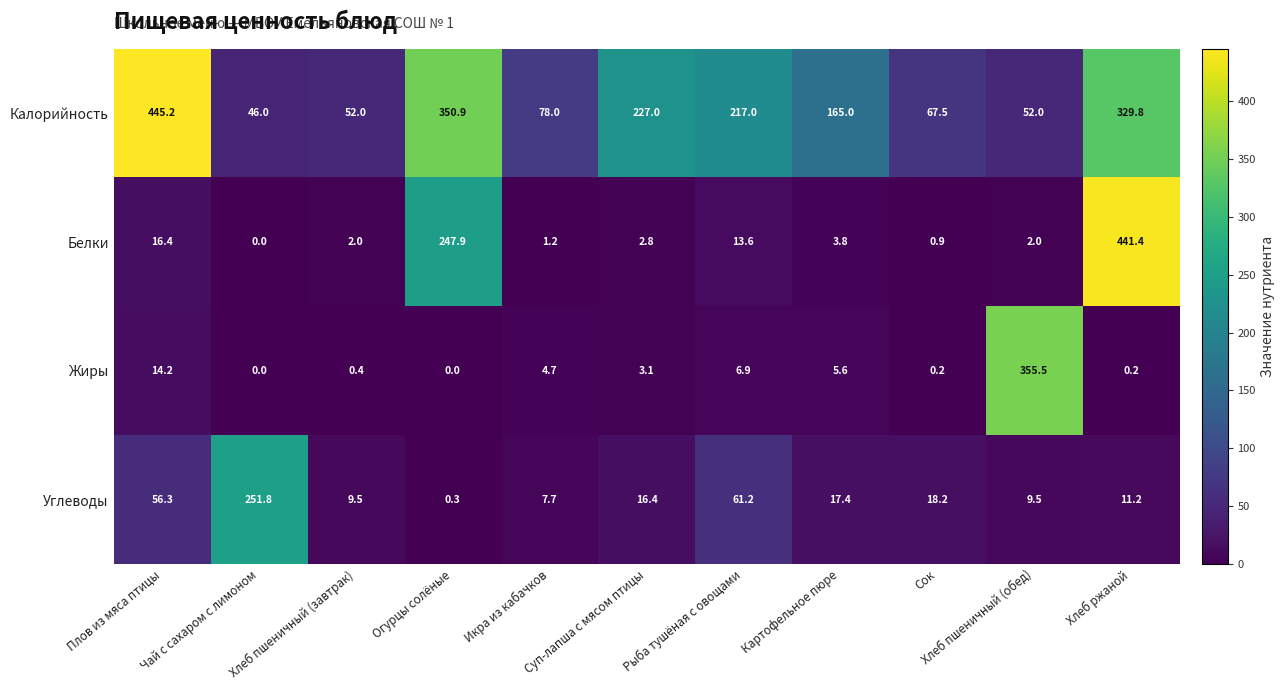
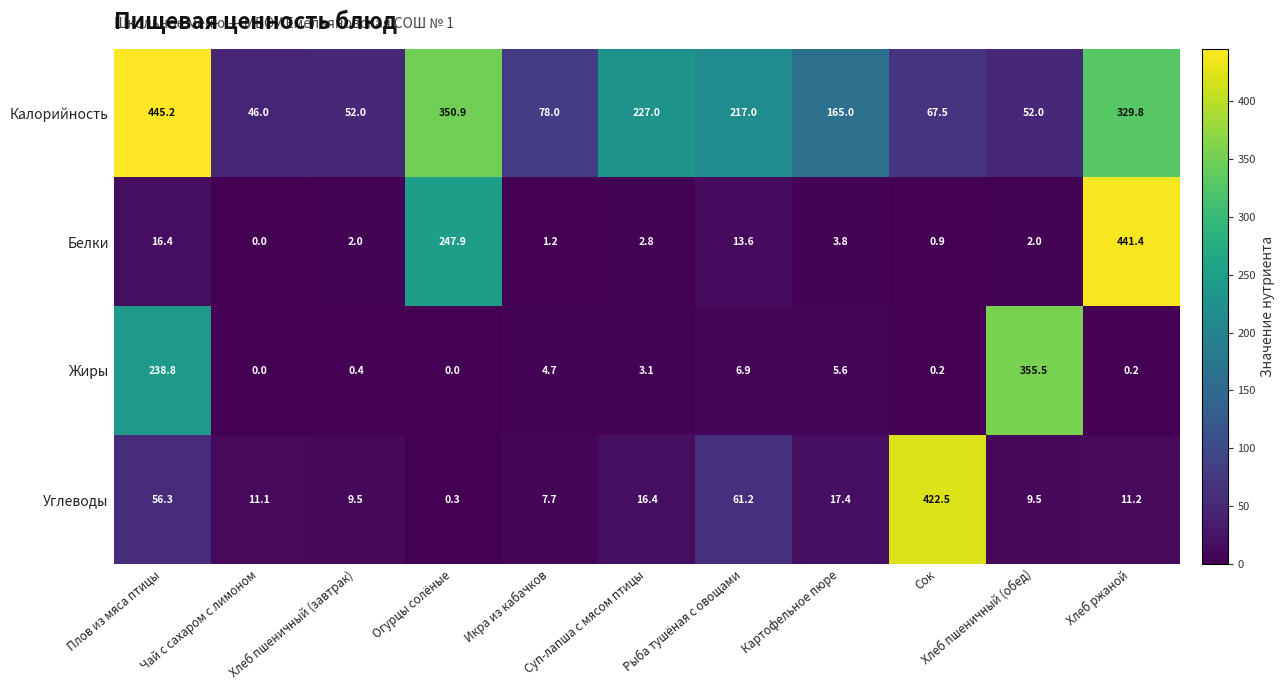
  {
    "Калорийность": {
      "Плов из мяса птицы": 445.2,
      "Чай с сахаром с лимоном": 46.0,
      "Хлеб пшеничный (завтрак)": 52.0,
      "Огурцы солёные": 350.9,
      "Икра из кабачков": 78.0,
      "Суп-лапша с мясом птицы": 227.0,
      "Рыба тушёная с овощами": 217.0,
      "Картофельное пюре": 165.0,
      "Сок": 67.5,
      "Хлеб пшеничный (обед)": 52.0,
      "Хлеб ржаной": 329.8
    },
    "Белки": {
      "Плов из мяса птицы": 16.4,
      "Чай с сахаром с лимоном": 0.0,
      "Хлеб пшеничный (завтрак)": 2.0,
      "Огурцы солёные": 247.9,
      "Икра из кабачков": 1.2,
      "Суп-лапша с мясом птицы": 2.8,
      "Рыба тушёная с овощами": 13.6,
      "Картофельное пюре": 3.8,
      "Сок": 0.9,
      "Хлеб пшеничный (обед)": 2.0,
      "Хлеб ржаной": 441.4
    },
    "Жиры": {
-     "Плов из мяса птицы": 14.2,
+     "Плов из мяса птицы": 238.8,
      "Чай с сахаром с лимоном": 0.0,
      "Хлеб пшеничный (завтрак)": 0.4,
      "Огурцы солёные": 0.0,
      "Икра из кабачков": 4.7,
      "Суп-лапша с мясом птицы": 3.1,
      "Рыба тушёная с овощами": 6.9,
      "Картофельное пюре": 5.6,
      "Сок": 0.2,
      "Хлеб пшеничный (обед)": 355.5,
      "Хлеб ржаной": 0.2
    },
    "Углеводы": {
      "Плов из мяса птицы": 56.3,
-     "Чай с сахаром с лимоном": 251.8,
+     "Чай с сахаром с лимоном": 11.1,
      "Хлеб пшеничный (завтрак)": 9.5,
      "Огурцы солёные": 0.3,
      "Икра из кабачков": 7.7,
      "Суп-лапша с мясом птицы": 16.4,
      "Рыба тушёная с овощами": 61.2,
      "Картофельное пюре": 17.4,
-     "Сок": 18.2,
+     "Сок": 422.5,
      "Хлеб пшеничный (обед)": 9.5,
      "Хлеб ржаной": 11.2
    }
  }
